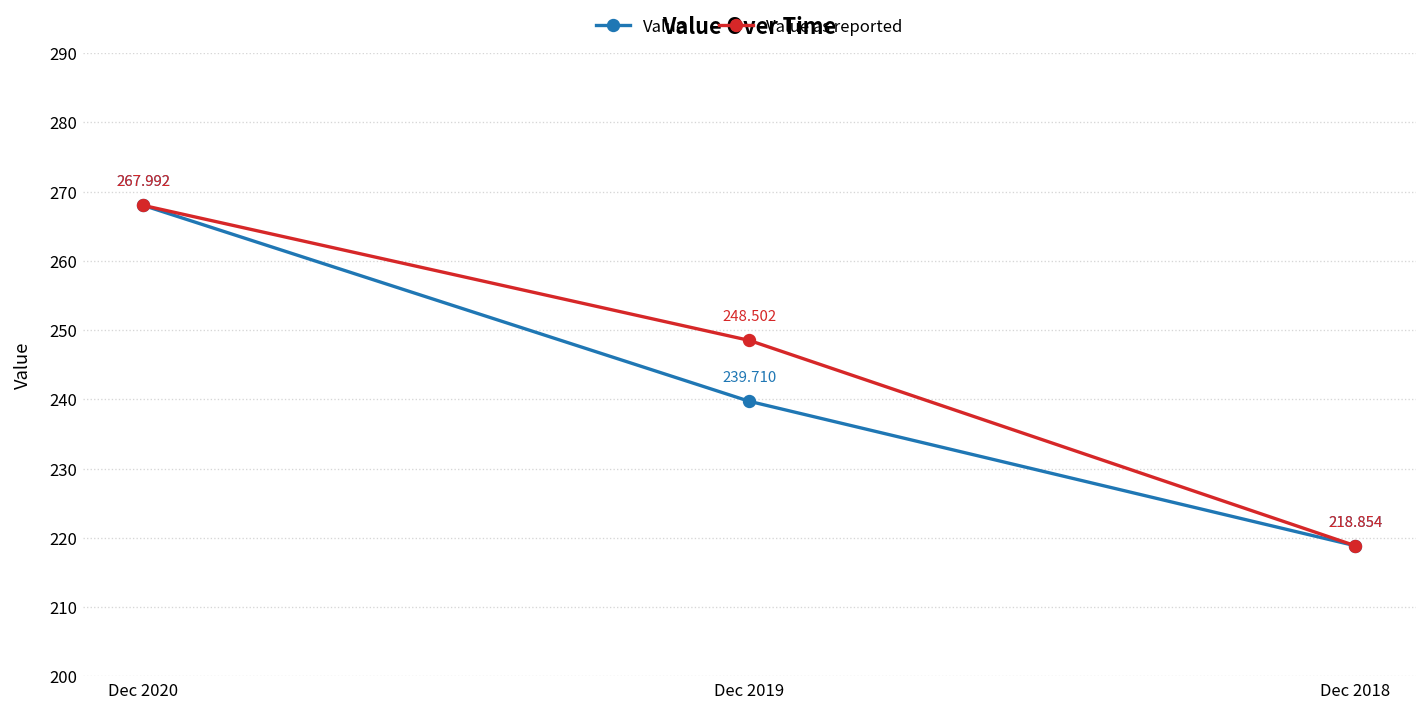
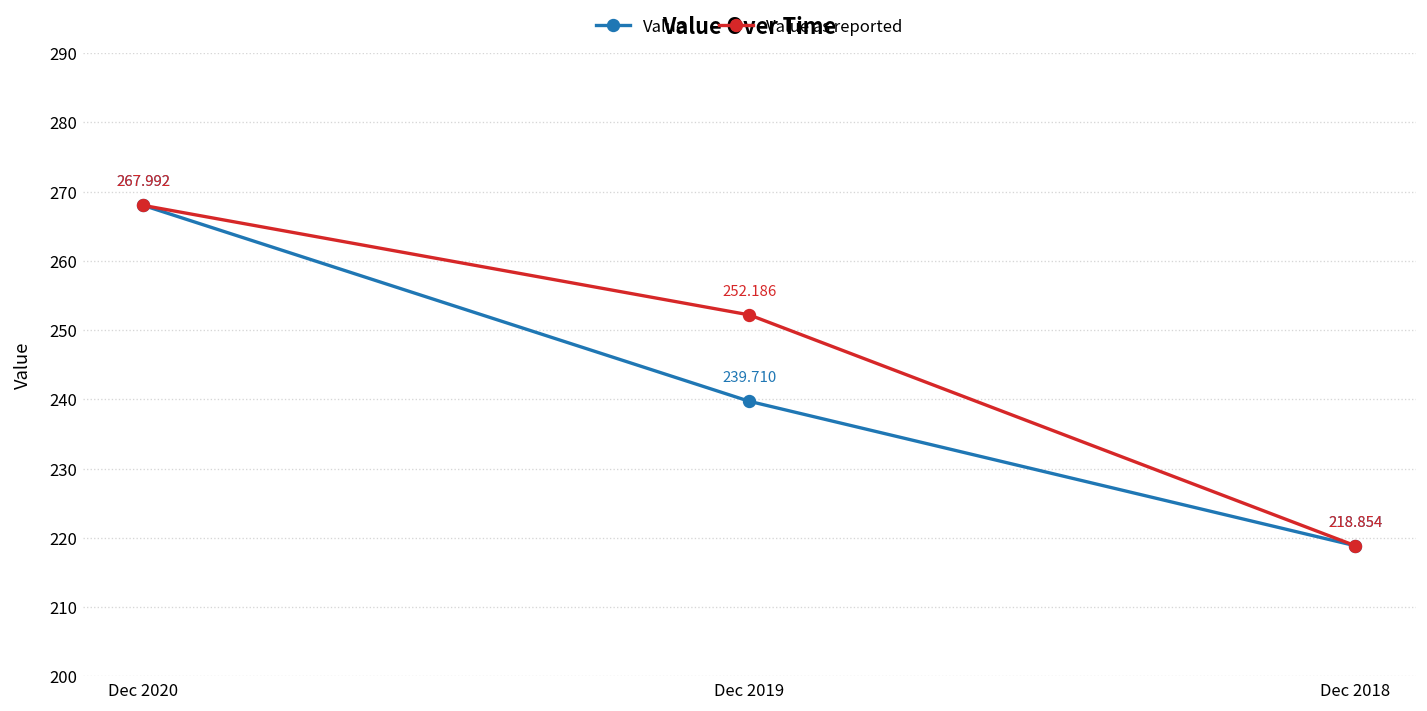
  {
    "Value": {
      "Dec 2019": 239.710
    },
    "Value as reported": {
-     "Dec 2019": 248.502
+     "Dec 2019": 252.186
    }
  }
